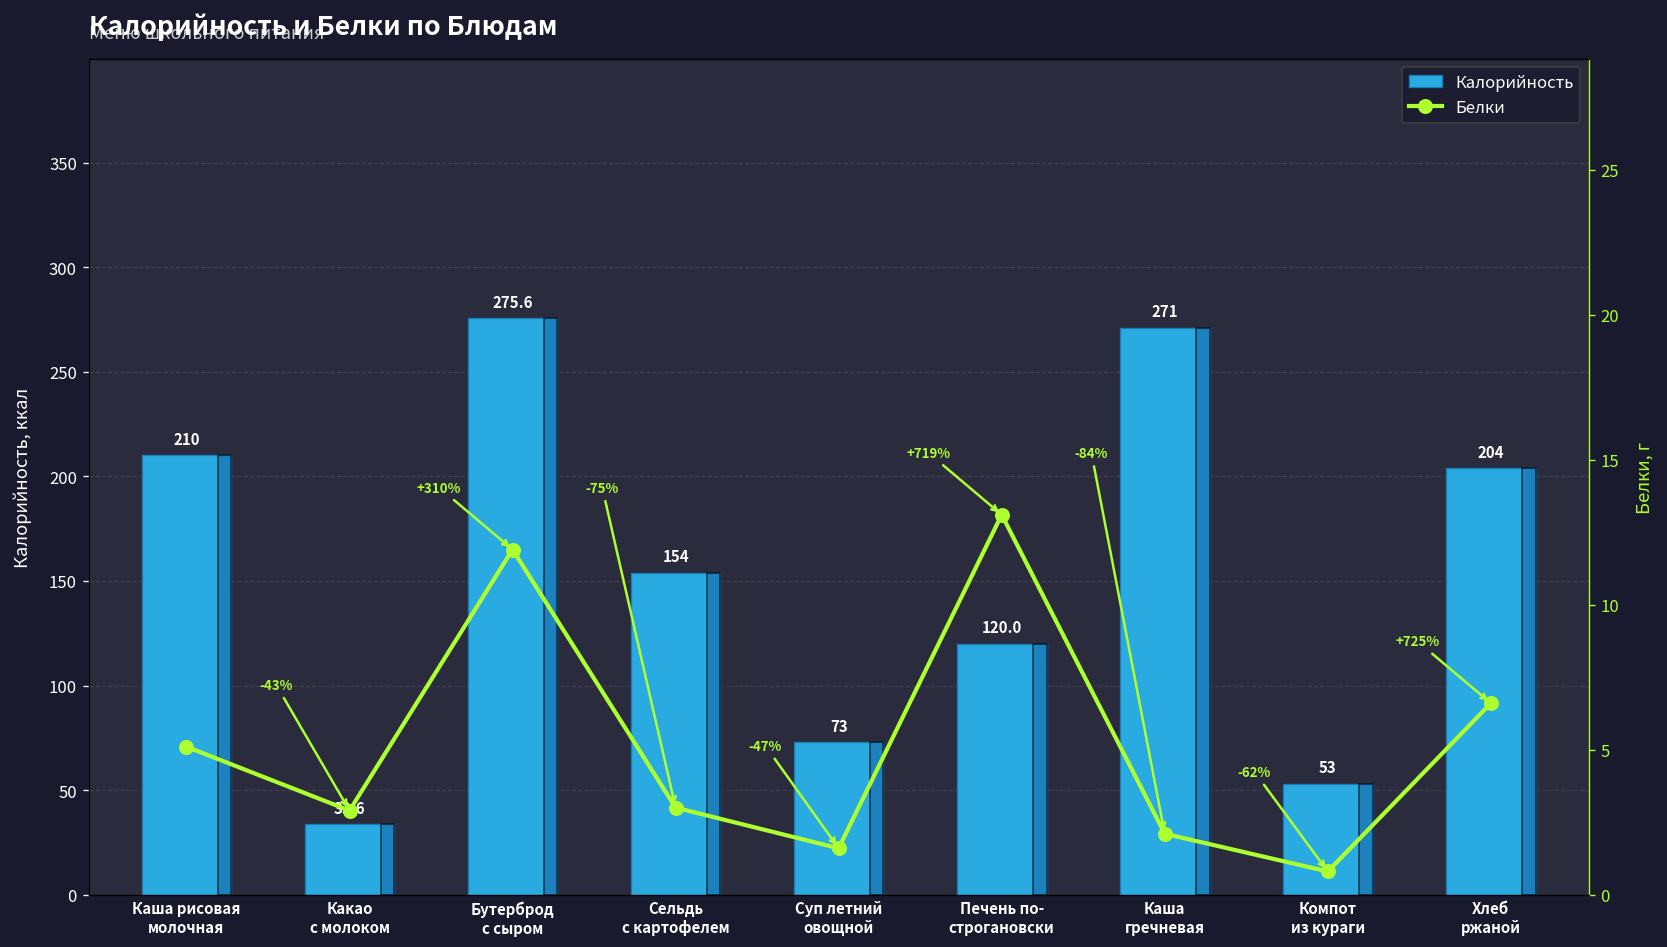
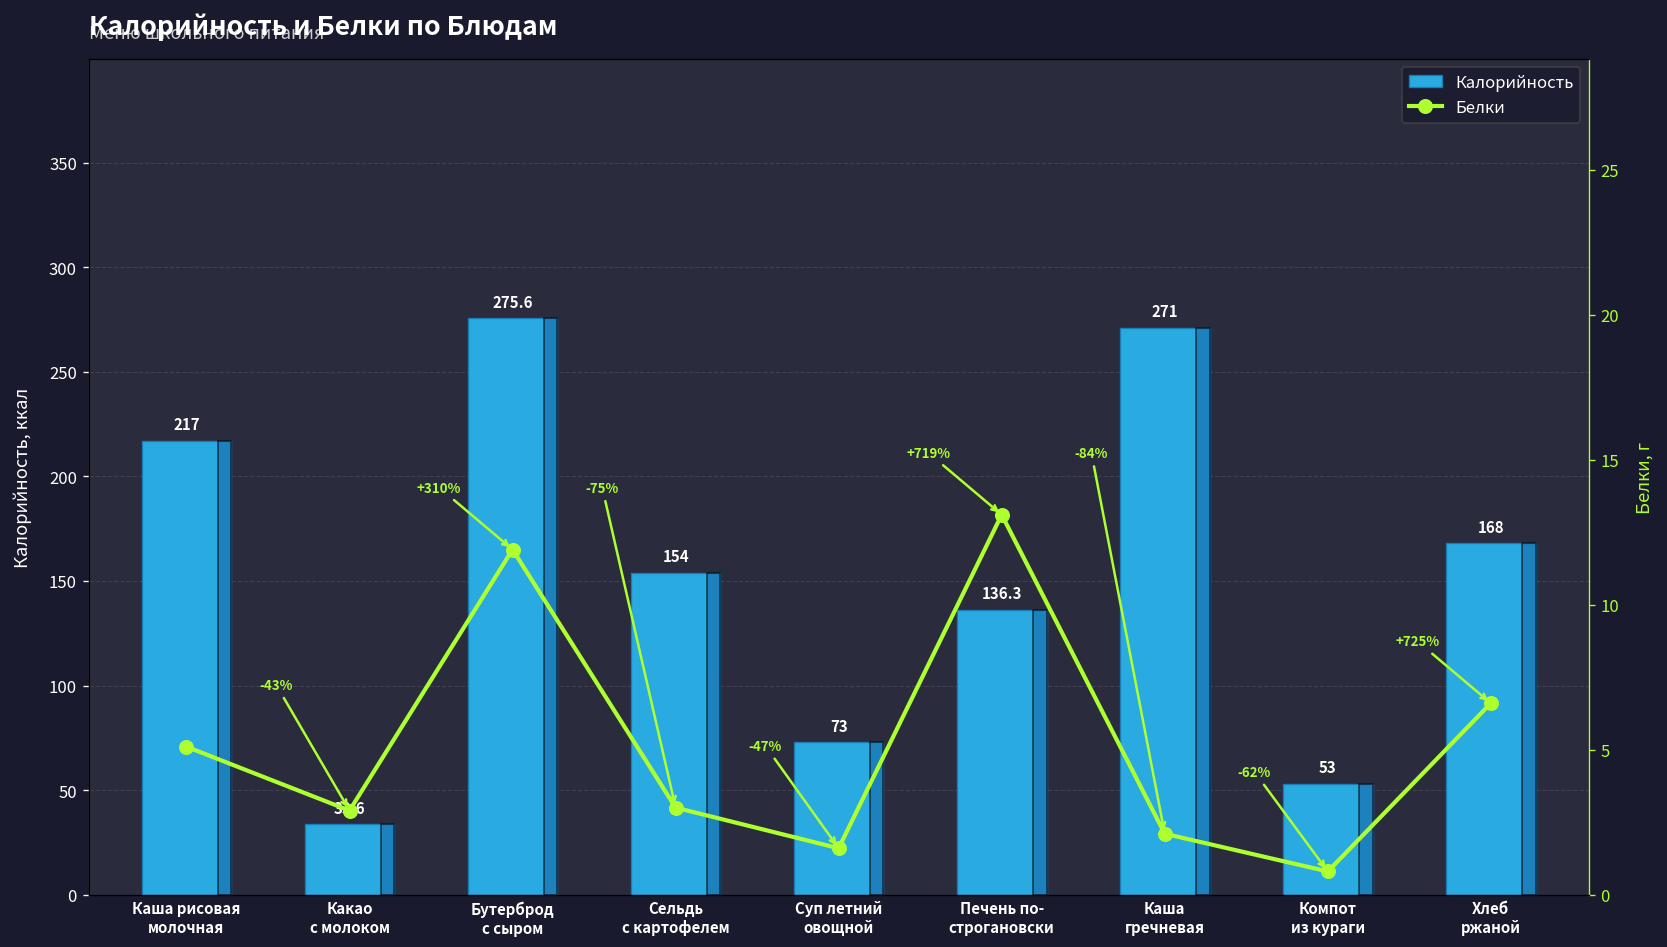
  {
    "Калорийность": {
-     "Каша рисовая молочная": 210,
+     "Каша рисовая молочная": 217,
      "Бутерброд с сыром": 275.6,
      "Суп летний овощной": 73,
-     "Печень по- строгановски": 120.0,
+     "Печень по- строгановски": 136.3,
      "Каша гречневая": 271,
-     "Хлеб ржаной": 204
+     "Хлеб ржаной": 168
    }
  }
